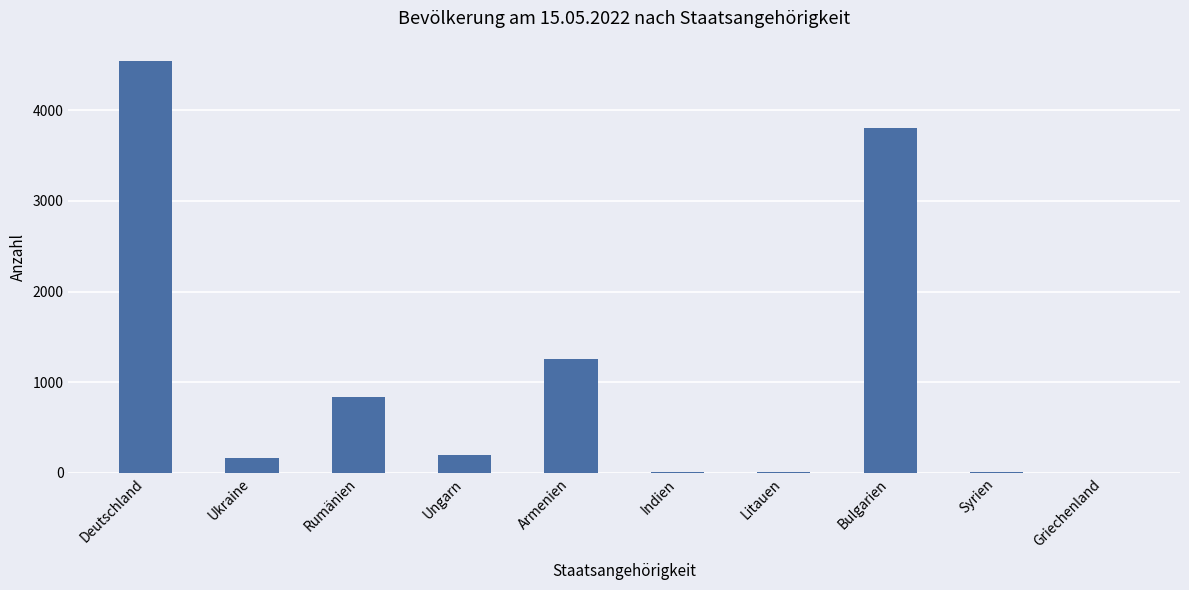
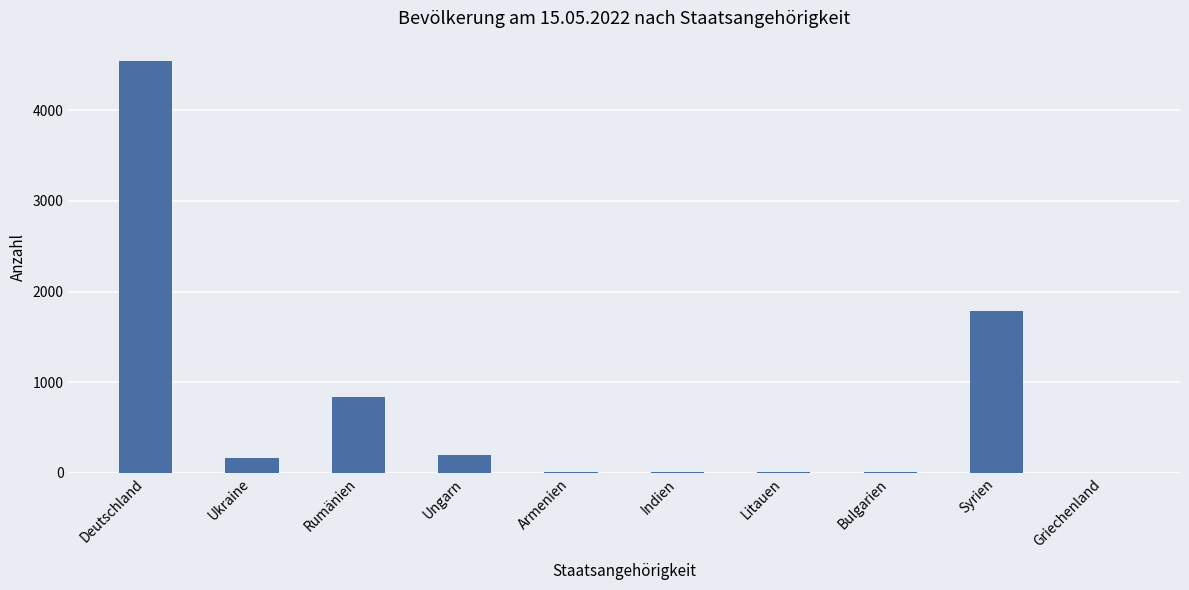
  {
    "Deutschland": 4500,
    "Ukraine": 200,
    "Rumänien": 800,
    "Ungarn": 200,
-   "Armenien": 1300,
-   "Bulgarien": 3800,
-   "Syrien": 0
+   "Armenien": 0,
+   "Bulgarien": 0,
+   "Syrien": 1800
  }
